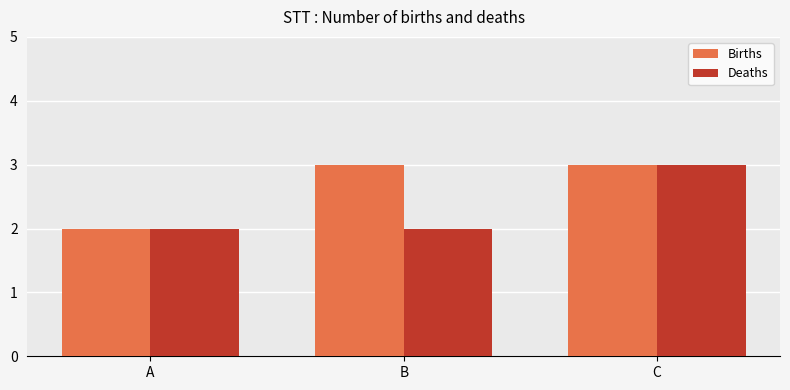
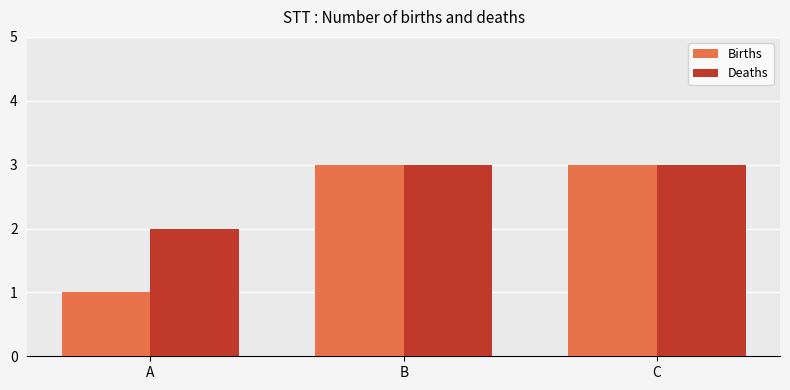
  {
    "Births": {
-     "A": 2,
+     "A": 1,
      "B": 3,
      "C": 3
    },
    "Deaths": {
      "A": 2,
-     "B": 2,
+     "B": 3,
      "C": 3
    }
  }
